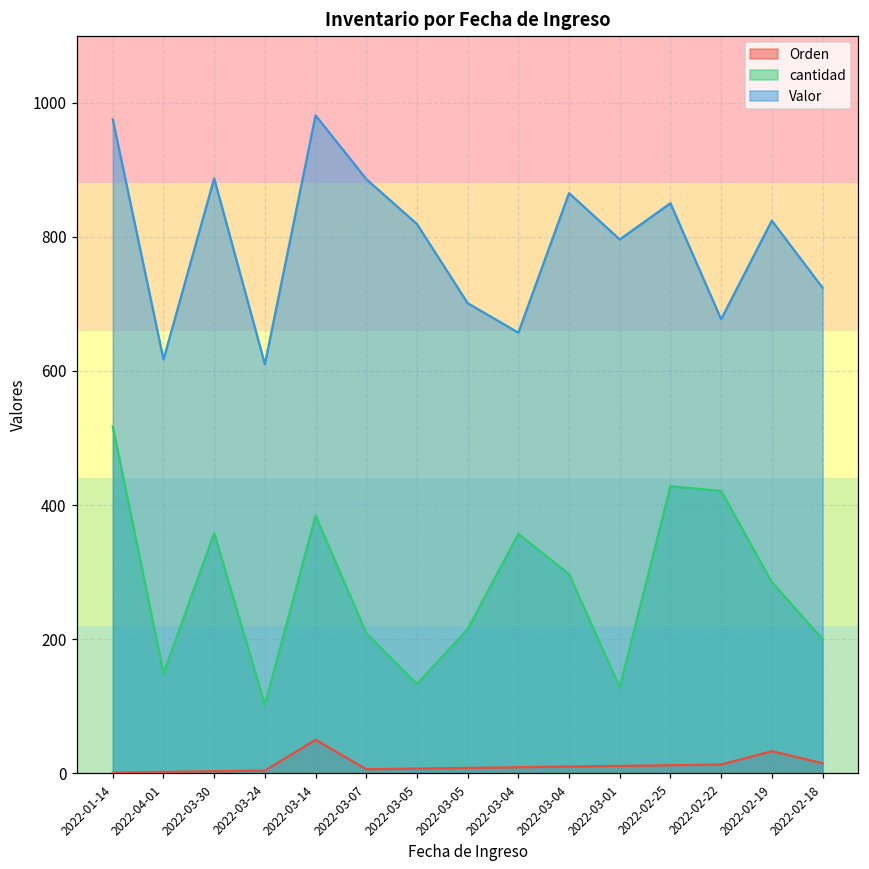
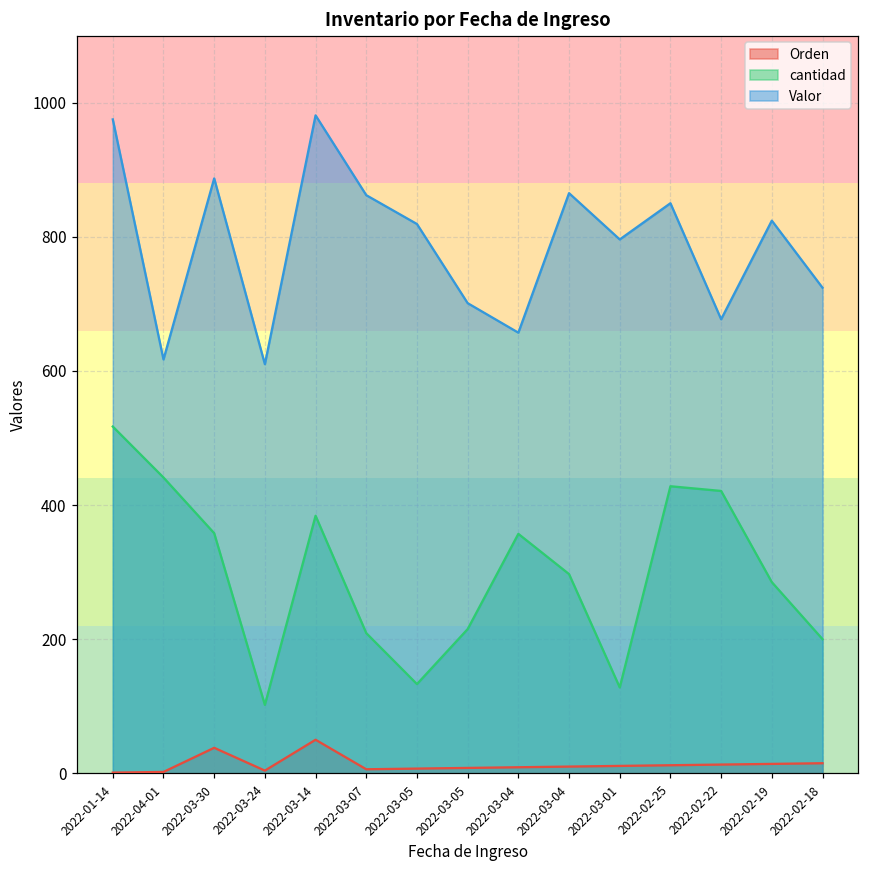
  {
    "Orden": {
      "2022-01-14": 0,
      "2022-04-01": 0,
-     "2022-03-30": 0,
+     "2022-03-30": 40,
      "2022-03-24": 0,
      "2022-03-14": 50,
      "2022-03-07": 10,
      "2022-03-01": 10,
      "2022-02-25": 10,
      "2022-02-22": 10,
-     "2022-02-19": 30,
+     "2022-02-19": 10,
      "2022-02-18": 20
    },
    "cantidad": {
      "2022-01-14": 520,
-     "2022-04-01": 150,
+     "2022-04-01": 440,
      "2022-03-30": 360,
      "2022-03-24": 100,
      "2022-03-14": 380,
      "2022-03-07": 210,
      "2022-03-01": 130,
      "2022-02-25": 430,
      "2022-02-22": 420,
      "2022-02-19": 290,
      "2022-02-18": 200
    },
    "Valor": {
      "2022-01-14": 980,
      "2022-04-01": 620,
      "2022-03-30": 890,
      "2022-03-24": 610,
      "2022-03-14": 980,
-     "2022-03-07": 890,
+     "2022-03-07": 860,
      "2022-03-01": 800,
      "2022-02-25": 850,
      "2022-02-22": 680,
      "2022-02-19": 820,
      "2022-02-18": 720
    }
  }
